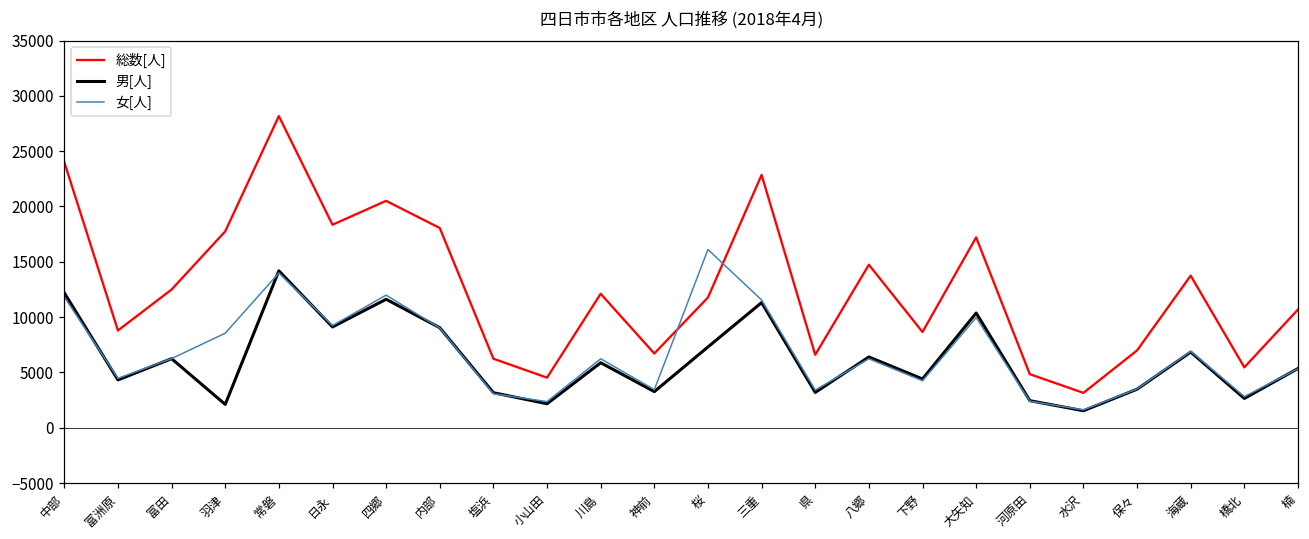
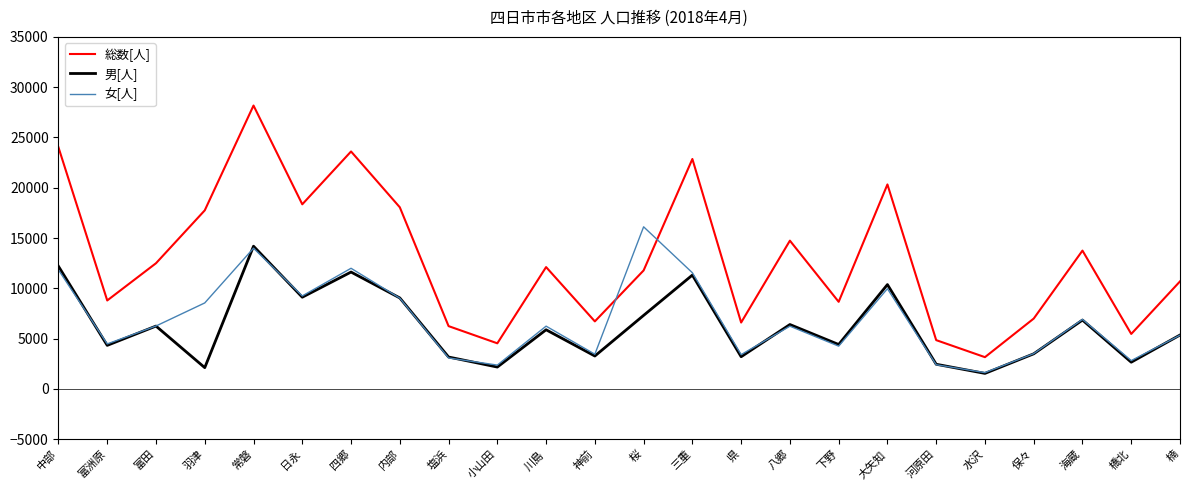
  {
    "総数[人]": {
      "中部": 24000,
      "富洲原": 8800,
      "富田": 12500,
      "羽津": 17700,
      "常磐": 28200,
      "日永": 18400,
-     "四郷": 20500,
+     "四郷": 23600,
      "内部": 18100,
      "塩浜": 6200,
      "小山田": 4500,
      "川島": 12100,
      "神前": 6700,
      "桜": 11800,
      "三重": 22900,
      "県": 6600,
      "八郷": 14700,
      "下野": 8700,
-     "大矢知": 17200,
+     "大矢知": 20300,
      "河原田": 4800,
      "水沢": 3200,
      "保々": 7000,
      "海蔵": 13700,
      "橋北": 5500,
      "楠": 10700
    },
    "男[人]": {
      "中部": 12200,
      "羽津": 2100,
      "四郷": 11600,
      "川島": 5900,
      "桜": 7300,
      "大矢知": 10400
    },
    "女[人]": {
      "中部": 11800,
      "羽津": 8500,
      "四郷": 12000,
      "川島": 6200,
      "桜": 16100,
      "大矢知": 10000
    }
  }
